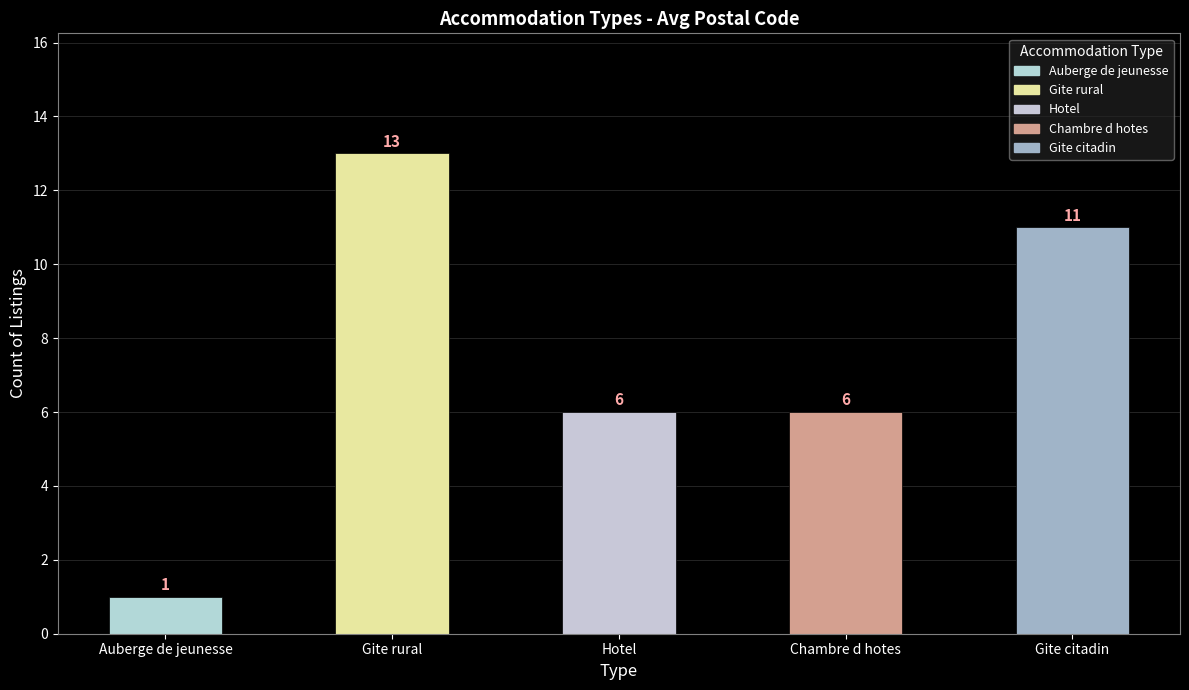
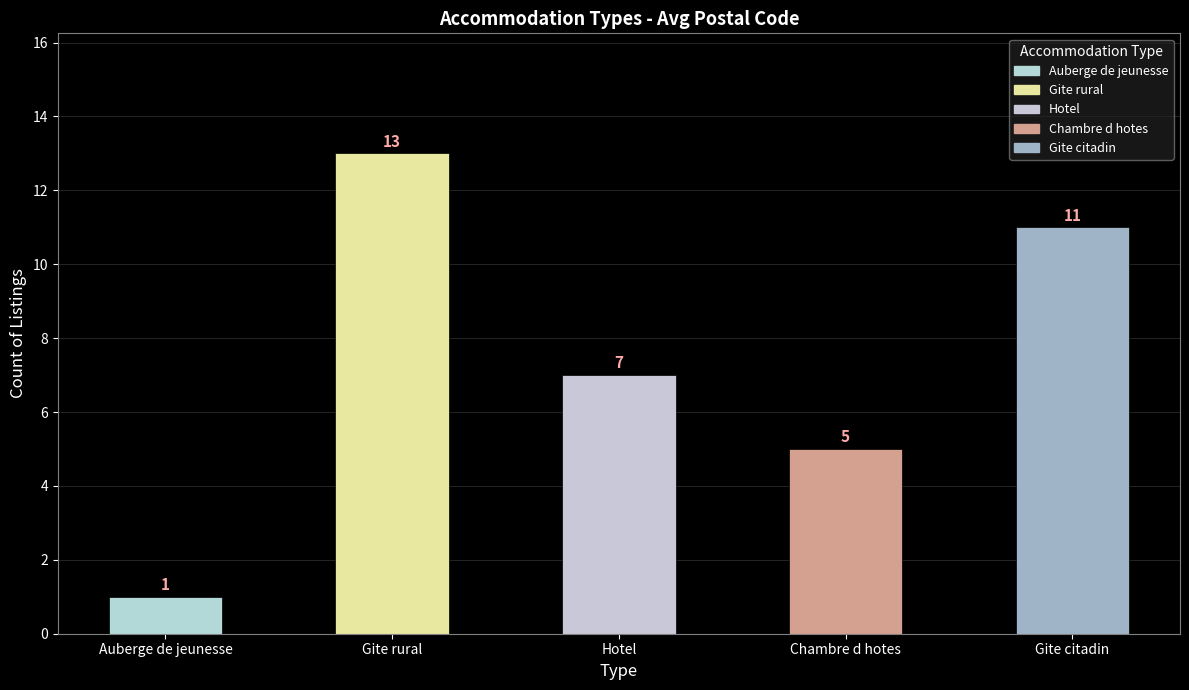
  {
    "Auberge de jeunesse": 1,
    "Gite rural": 13,
-   "Hotel": 6,
-   "Chambre d hotes": 6,
+   "Hotel": 7,
+   "Chambre d hotes": 5,
    "Gite citadin": 11
  }
